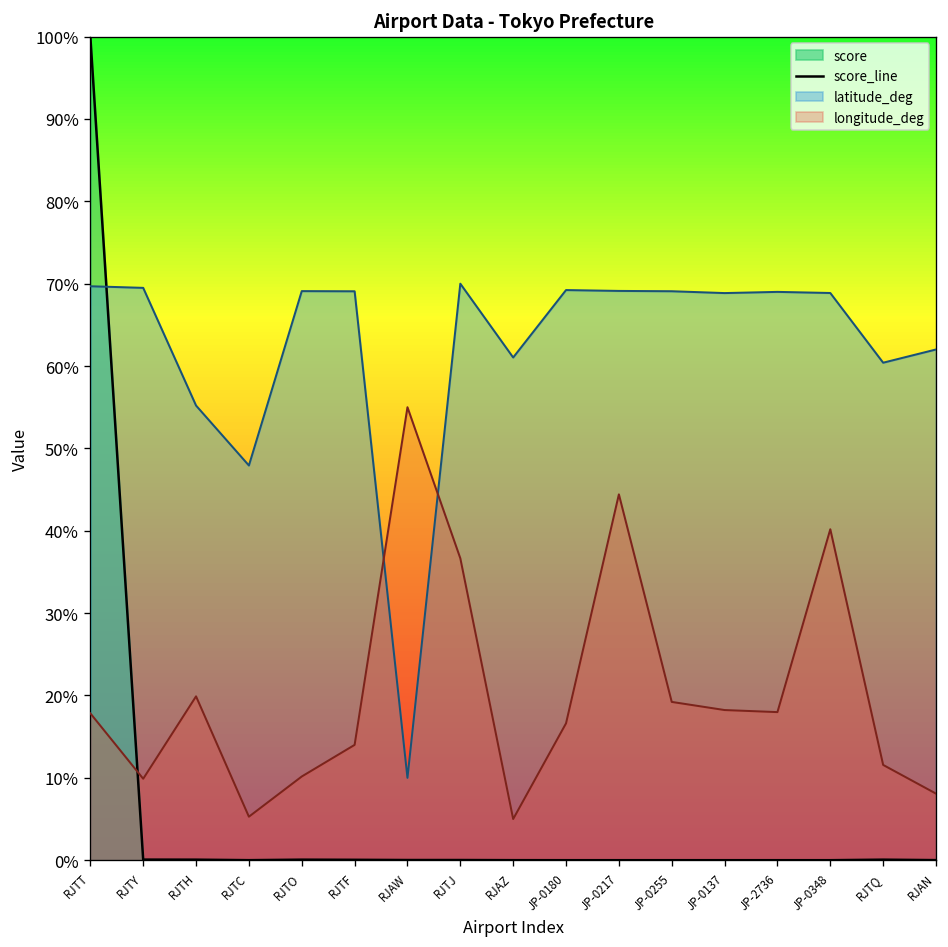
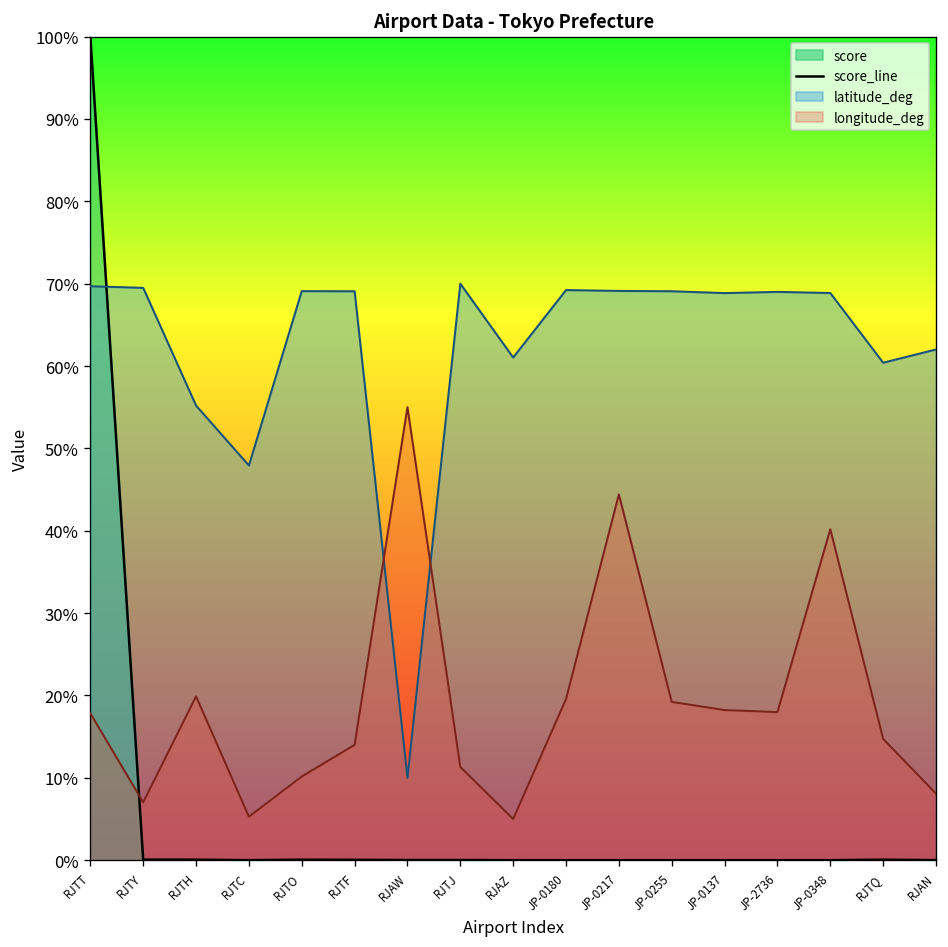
  {
    "score": {
      "RJTT": "100%",
      "RJTY": "0%",
      "RJTH": "0%",
      "RJTC": "0%",
      "RJTO": "0%",
      "RJTF": "0%",
      "RJAW": "0%",
      "RJTJ": "0%",
      "RJAZ": "0%",
      "JP-0180": "0%",
      "JP-0217": "0%",
      "JP-0255": "0%",
      "JP-0137": "0%",
      "JP-2736": "0%",
      "JP-0348": "0%",
      "RJTQ": "0%",
      "RJAN": "0%"
    },
    "latitude_deg": {
      "RJTT": "70%",
      "RJTY": "69%",
      "RJTH": "55%",
      "RJTC": "48%",
      "RJTO": "69%",
      "RJTF": "69%",
      "RJAW": "10%",
      "RJTJ": "70%",
      "RJAZ": "61%",
      "JP-0180": "69%",
      "JP-0217": "69%",
      "JP-0255": "69%",
      "JP-0137": "69%",
      "JP-2736": "69%",
      "JP-0348": "69%",
      "RJTQ": "60%",
      "RJAN": "62%"
    },
    "longitude_deg": {
      "RJTT": "18%",
-     "RJTY": "10%",
+     "RJTY": "7%",
      "RJTH": "20%",
      "RJTC": "5%",
      "RJTO": "10%",
      "RJTF": "14%",
      "RJAW": "55%",
-     "RJTJ": "37%",
+     "RJTJ": "11%",
      "RJAZ": "5%",
-     "JP-0180": "17%",
+     "JP-0180": "20%",
      "JP-0217": "44%",
      "JP-0255": "19%",
      "JP-0137": "18%",
      "JP-2736": "18%",
      "JP-0348": "40%",
-     "RJTQ": "12%",
+     "RJTQ": "15%",
      "RJAN": "8%"
    }
  }
